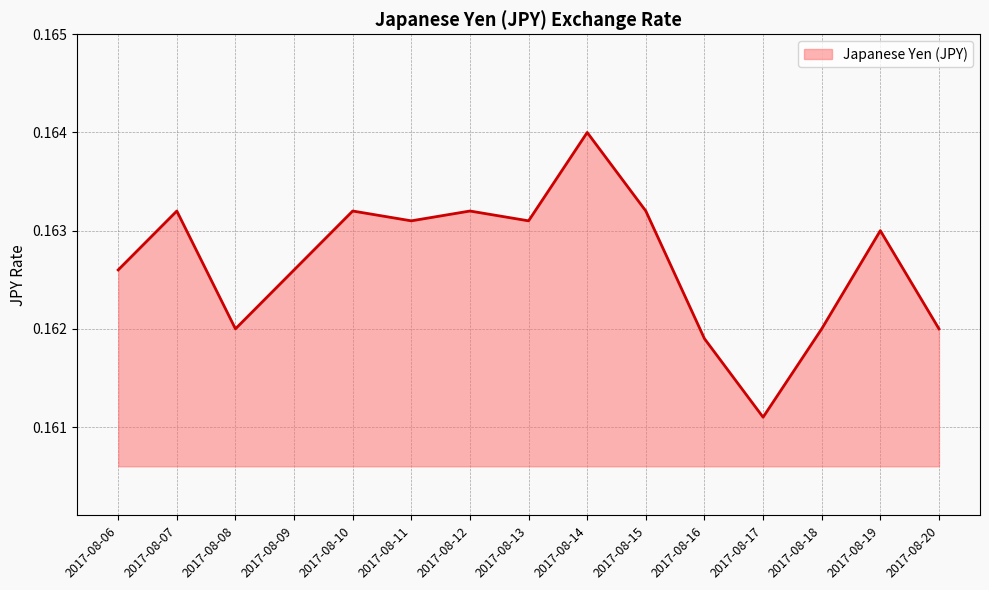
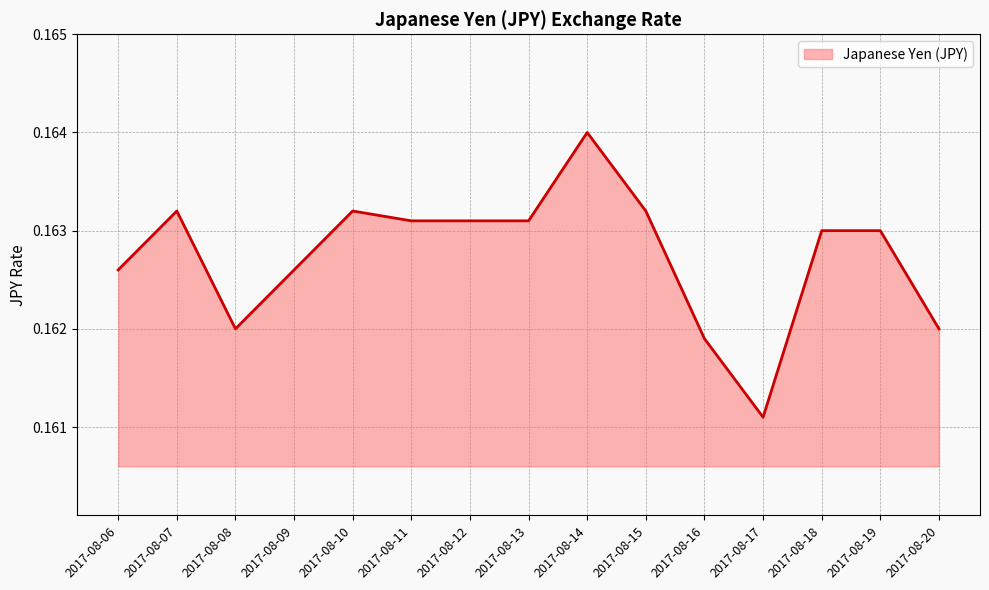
  {
    "2017-08-06": 0.1626,
    "2017-08-07": 0.1632,
    "2017-08-08": 0.1620,
    "2017-08-09": 0.1626,
    "2017-08-10": 0.1632,
    "2017-08-11": 0.1631,
-   "2017-08-12": 0.1632,
+   "2017-08-12": 0.1631,
    "2017-08-13": 0.1631,
    "2017-08-14": 0.1640,
    "2017-08-15": 0.1632,
    "2017-08-16": 0.1619,
    "2017-08-17": 0.1611,
-   "2017-08-18": 0.162,
+   "2017-08-18": 0.163,
    "2017-08-19": 0.1630,
    "2017-08-20": 0.1620
  }
